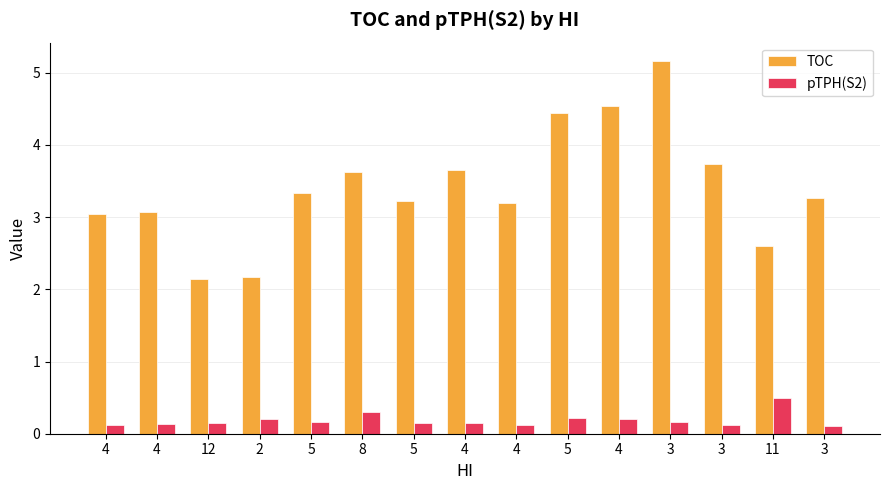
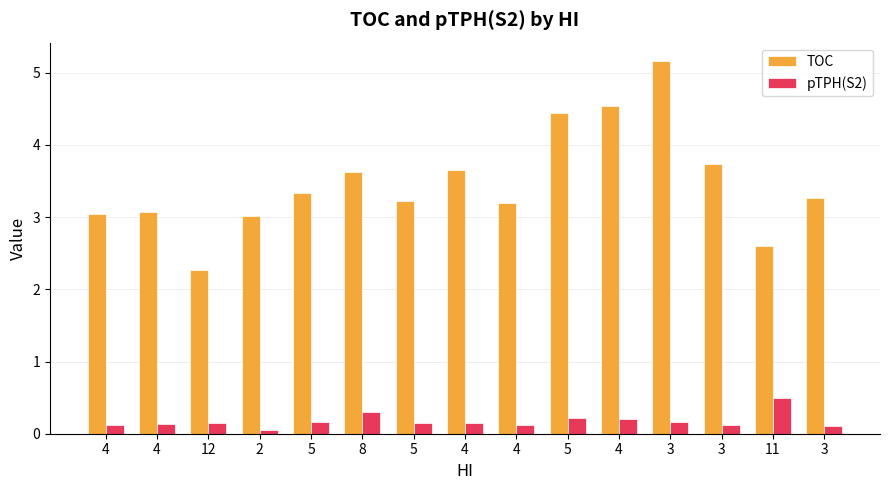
  {
    "TOC": {
-     "12": 2.1,
-     "2": 2.2,
+     "12": 2.3,
+     "2": 3.0,
      "8": 3.6,
      "11": 2.6
    },
    "pTPH(S2)": {
      "12": 0.2,
-     "2": 0.2,
+     "2": 0.1,
      "8": 0.3,
      "11": 0.5
    }
  }
